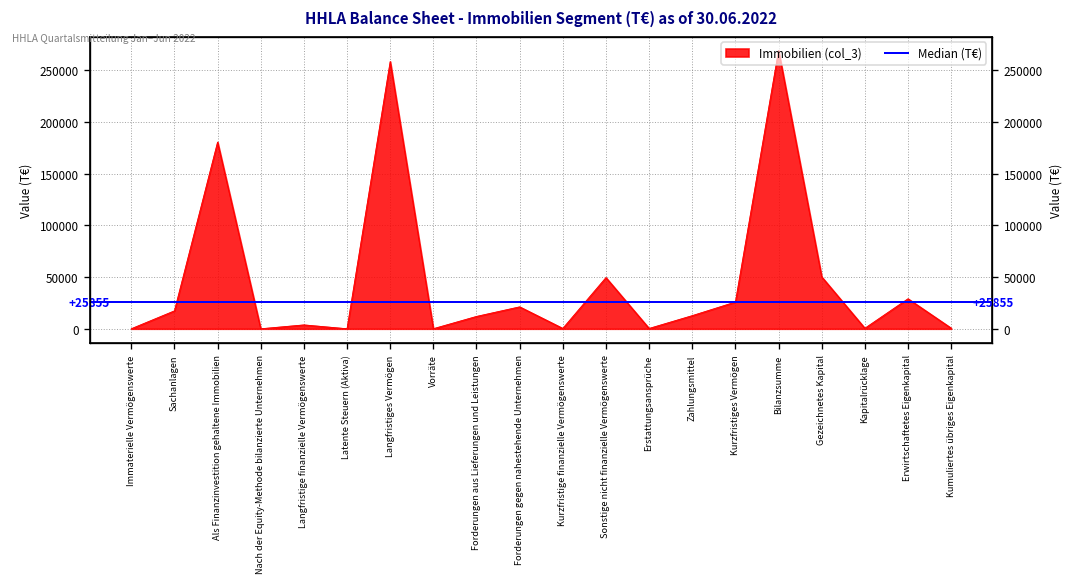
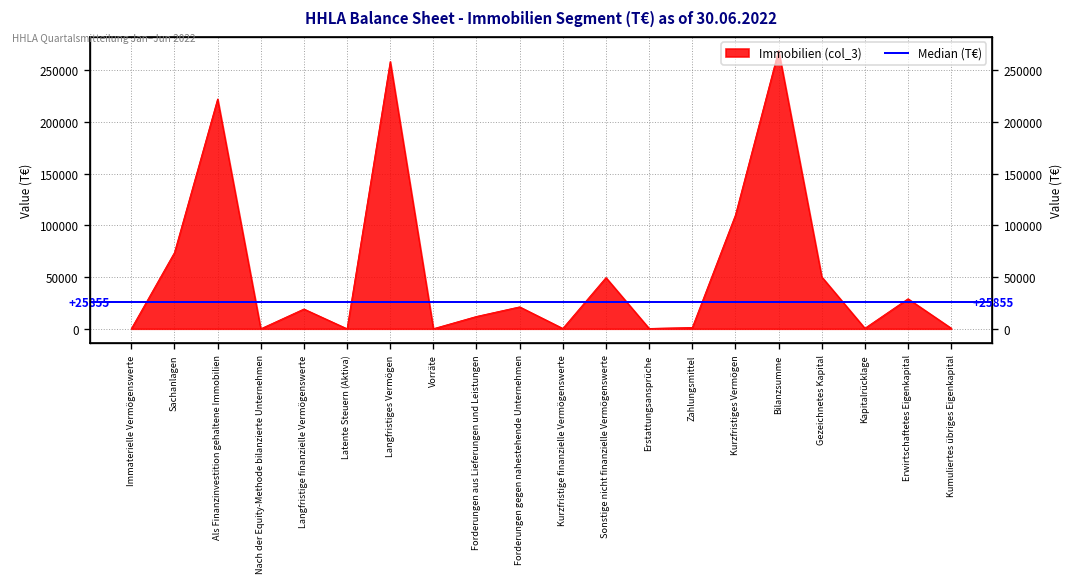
  {
-   "Sachanlagen": 20000,
-   "Als Finanzinvestition gehaltene Immobilien": 180000,
+   "Sachanlagen": 70000,
+   "Als Finanzinvestition gehaltene Immobilien": 220000,
    "Nach der Equity-Methode bilanzierte Unternehmen": 0,
-   "Langfristige finanzielle Vermögenswerte": 0,
+   "Langfristige finanzielle Vermögenswerte": 20000,
    "Latente Steuern (Aktiva)": 0,
    "Langfristiges Vermögen": 260000,
    "Vorräte": 0,
    "Forderungen aus Lieferungen und Leistungen": 10000,
    "Forderungen gegen nahestehende Unternehmen": 20000,
    "Kurzfristige finanzielle Vermögenswerte": 0,
    "Sonstige nicht finanzielle Vermögenswerte": 50000,
    "Erstattungsansprüche": 0,
-   "Zahlungsmittel": 10000,
-   "Kurzfristiges Vermögen": 30000,
+   "Zahlungsmittel": 0,
+   "Kurzfristiges Vermögen": 110000,
    "Gezeichnetes Kapital": 50000,
    "Kapitalrücklage": 0,
    "Erwirtschaftetes Eigenkapital": 30000
  }
